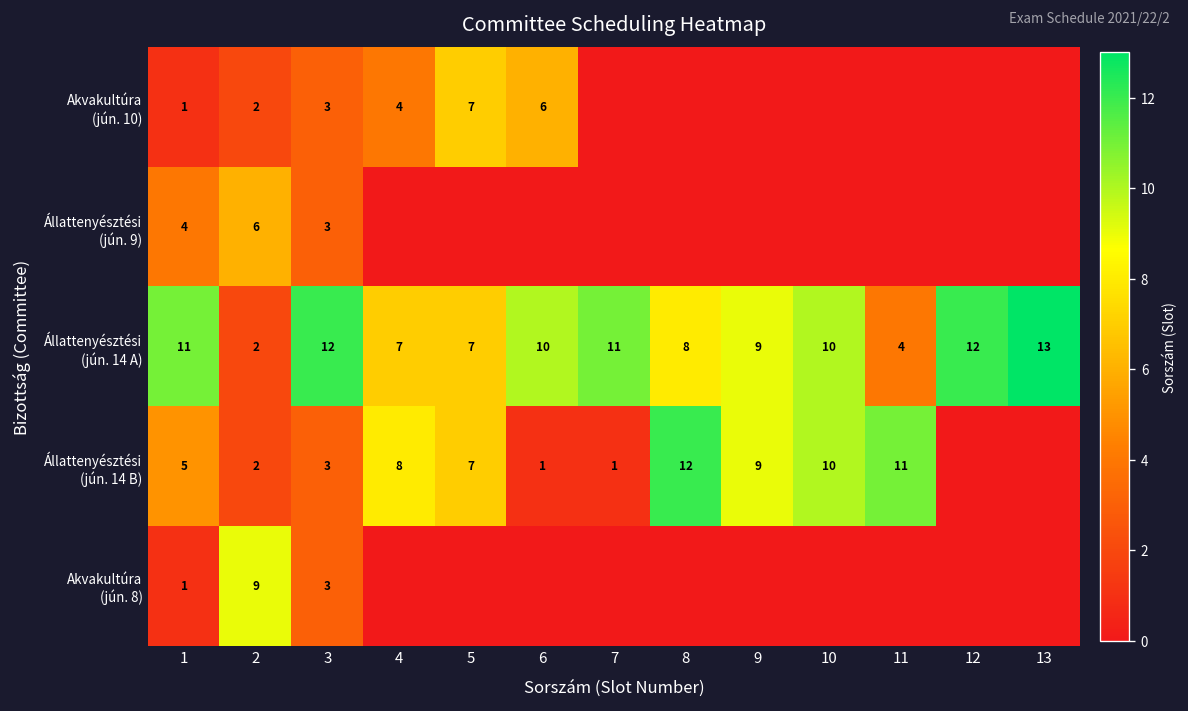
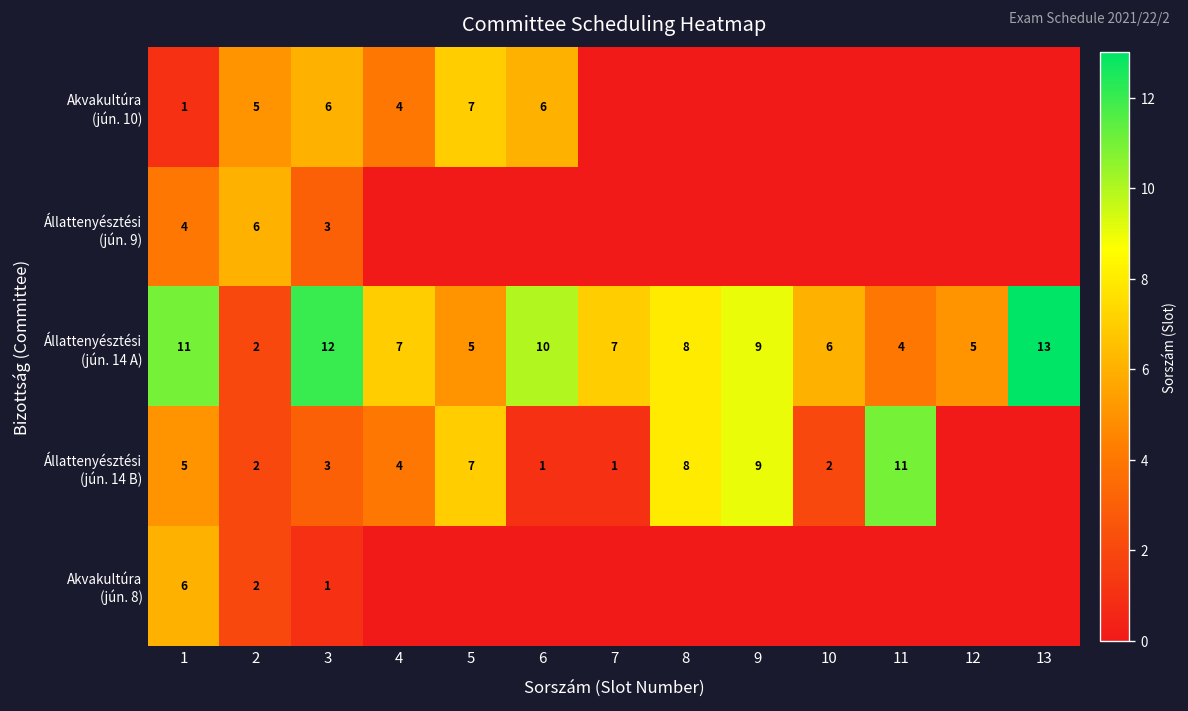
  {
    "Akvakultúra (jún. 10)": {
      "1": 1,
-     "2": 2,
-     "3": 3,
+     "2": 5,
+     "3": 6,
      "4": 4,
      "5": 7,
      "6": 6
    },
    "Állattenyésztési (jún. 9)": {
      "1": 4,
      "2": 6,
      "3": 3
    },
    "Állattenyésztési (jún. 14 A)": {
      "1": 11,
      "2": 2,
      "3": 12,
      "4": 7,
-     "5": 7,
+     "5": 5,
      "6": 10,
-     "7": 11,
+     "7": 7,
      "8": 8,
      "9": 9,
-     "10": 10,
+     "10": 6,
      "11": 4,
-     "12": 12,
+     "12": 5,
      "13": 13
    },
    "Állattenyésztési (jún. 14 B)": {
      "1": 5,
      "2": 2,
      "3": 3,
-     "4": 8,
+     "4": 4,
      "5": 7,
      "6": 1,
      "7": 1,
-     "8": 12,
+     "8": 8,
      "9": 9,
-     "10": 10,
+     "10": 2,
      "11": 11
    },
    "Akvakultúra (jún. 8)": {
-     "1": 1,
-     "2": 9,
-     "3": 3
+     "1": 6,
+     "2": 2,
+     "3": 1
    }
  }
